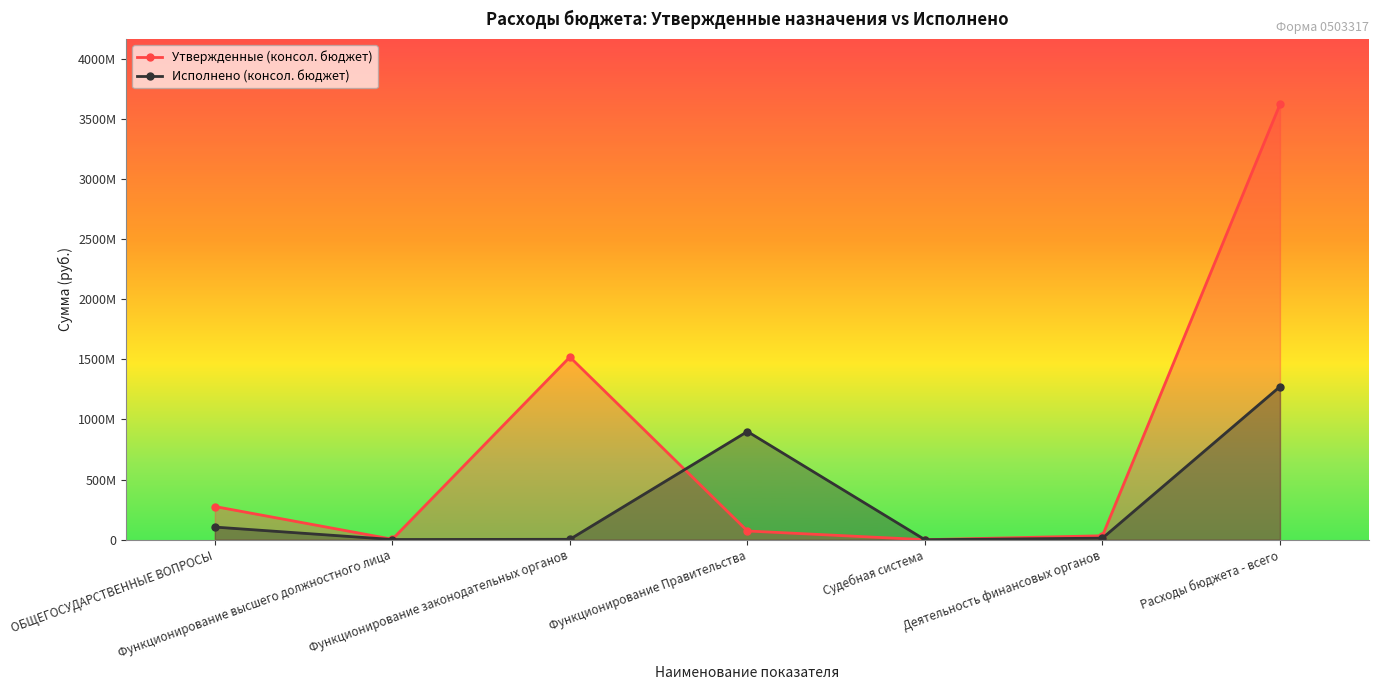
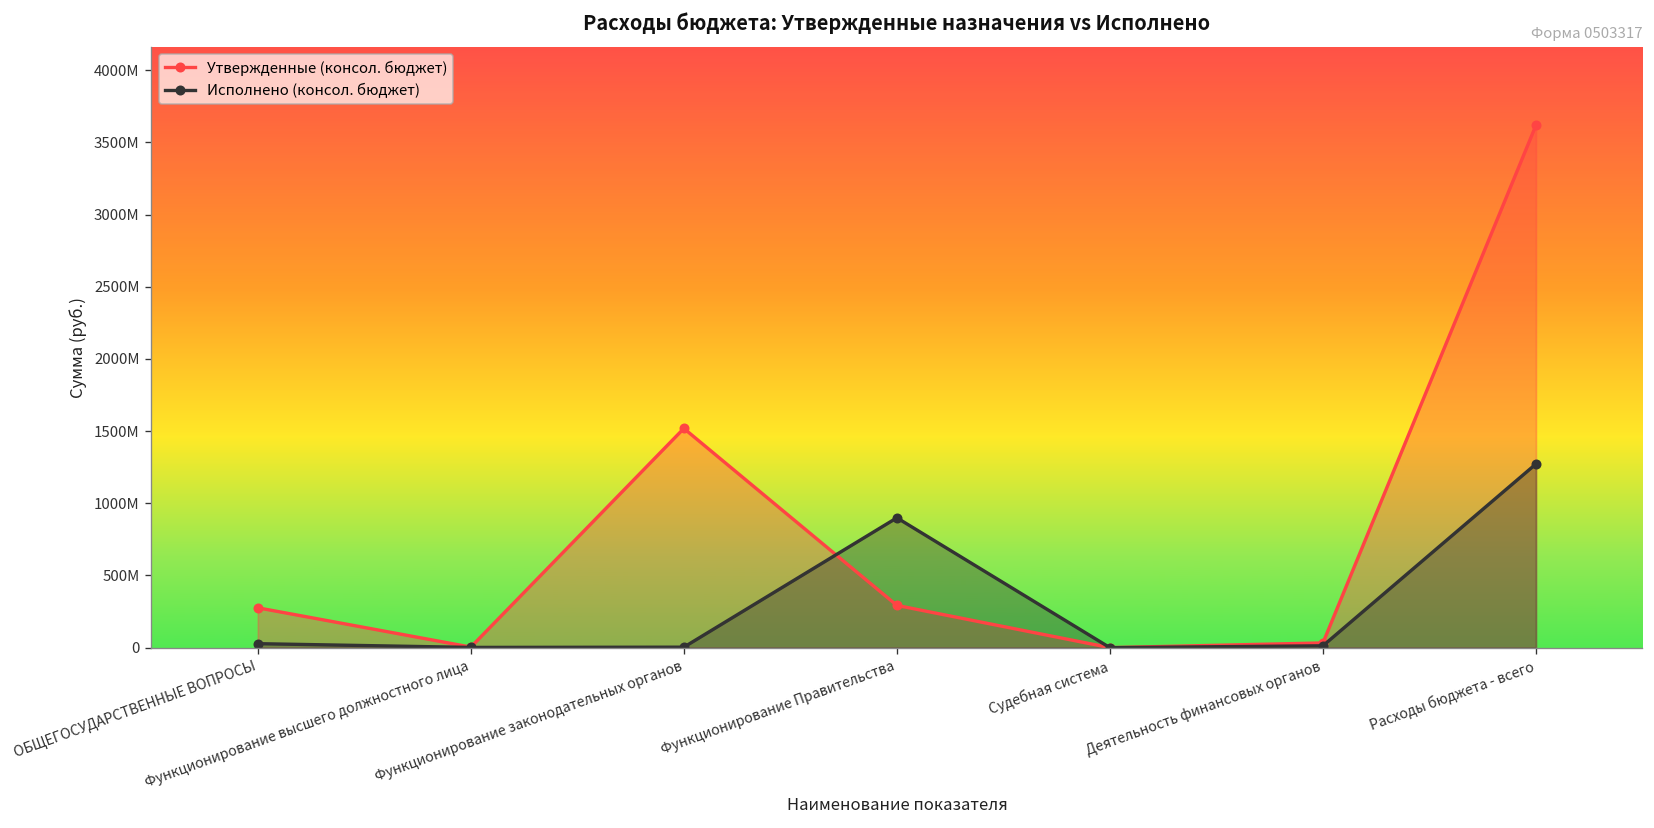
  {
    "Утвержденные (консол. бюджет)": {
      "ОБЩЕГОСУДАРСТВЕННЫЕ ВОПРОСЫ": 280000000,
      "Функционирование законодательных органов": 1520000000,
-     "Функционирование Правительства": 70000000,
+     "Функционирование Правительства": 290000000,
      "Расходы бюджета - всего": 3620000000
    },
    "Исполнено (консол. бюджет)": {
-     "ОБЩЕГОСУДАРСТВЕННЫЕ ВОПРОСЫ": 110000000,
+     "ОБЩЕГОСУДАРСТВЕННЫЕ ВОПРОСЫ": 30000000,
      "Функционирование законодательных органов": 0,
      "Функционирование Правительства": 900000000,
      "Расходы бюджета - всего": 1270000000
    }
  }
